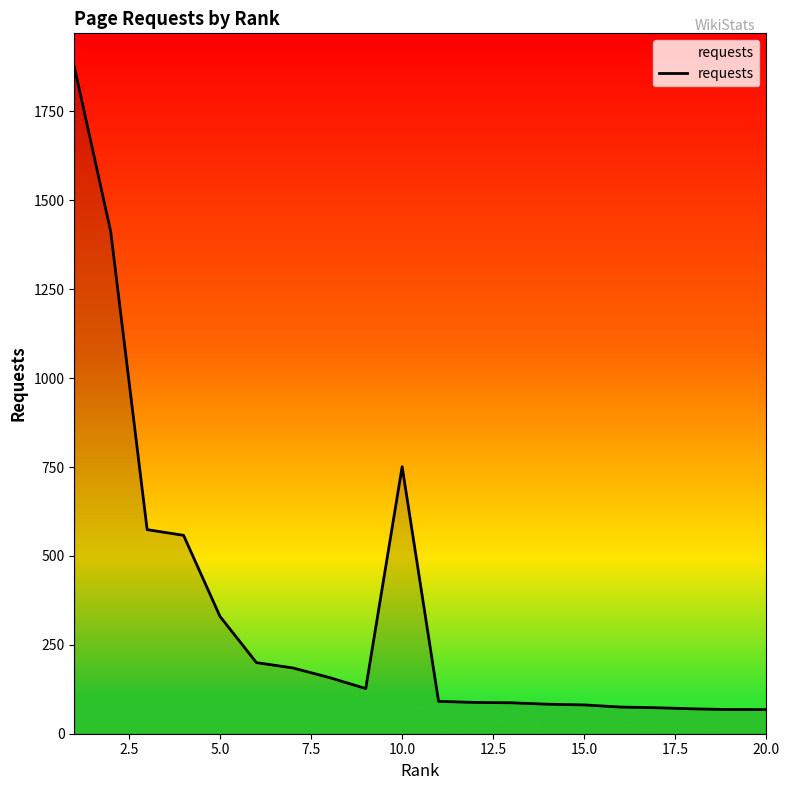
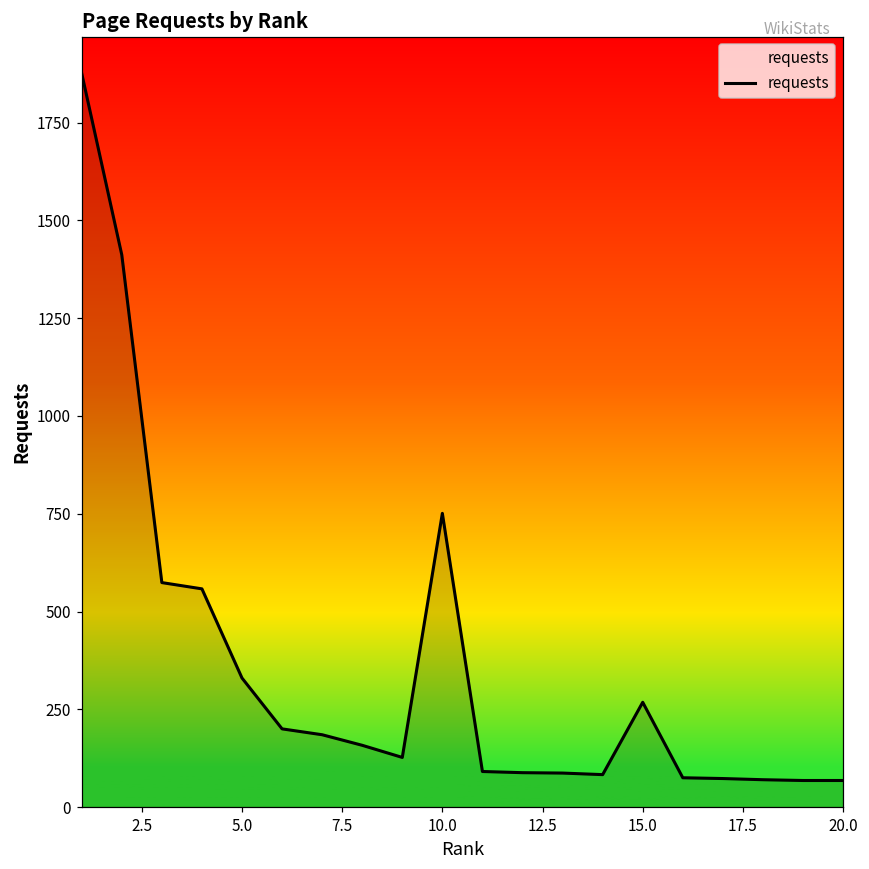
  {
    "5.0": 330,
    "10.0": 750,
-   "15.0": 80,
+   "15.0": 270,
    "20.0": 70
  }
